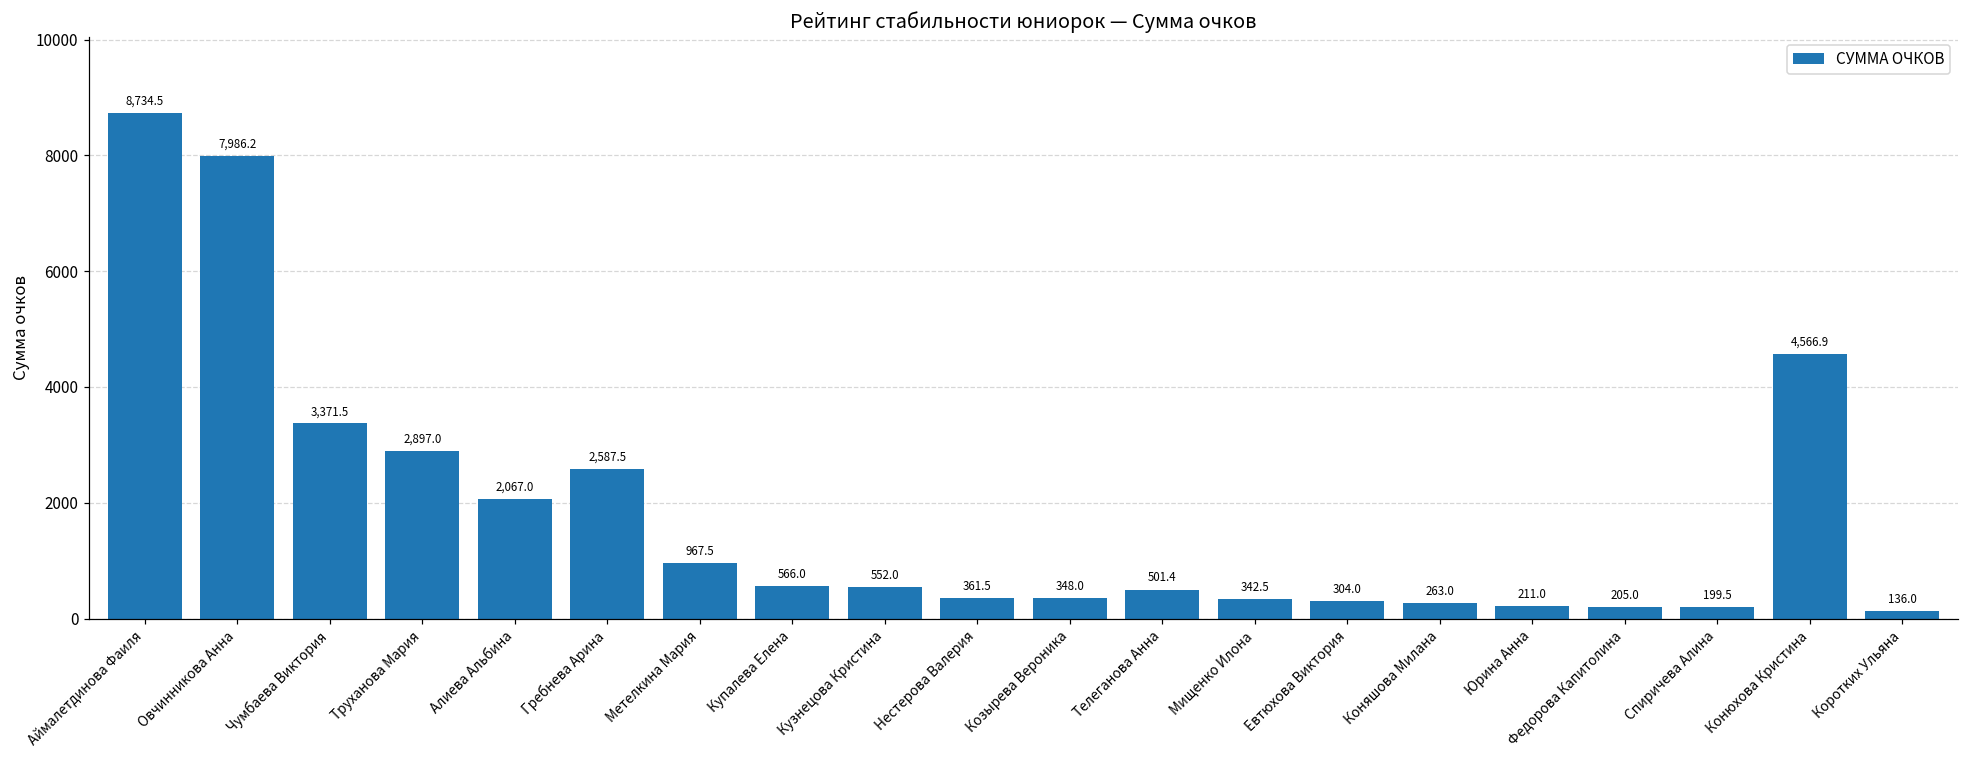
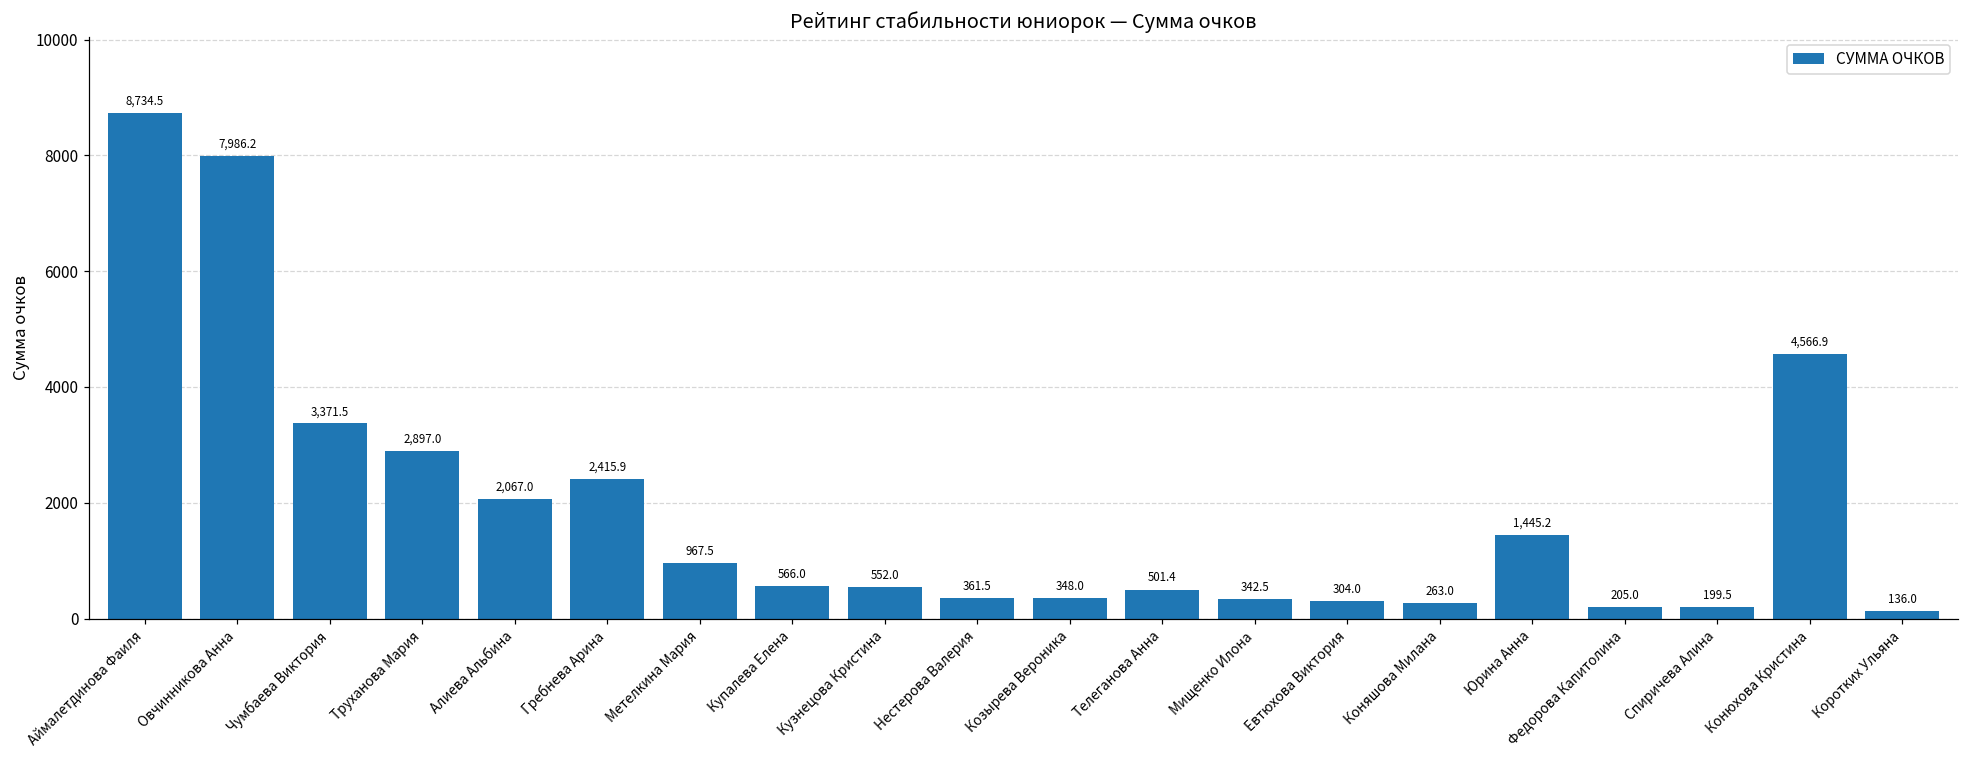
  {
    "Аймалетдинова Фаиля": "8,734.5",
    "Овчинникова Анна": "7,986.2",
    "Чумбаева Виктория": "3,371.5",
    "Труханова Мария": "2,897.0",
    "Алиева Альбина": "2,067.0",
-   "Гребнева Арина": "2,587.5",
+   "Гребнева Арина": "2,415.9",
    "Метелкина Мария": "967.5",
    "Купалева Елена": "566.0",
    "Кузнецова Кристина": "552.0",
    "Нестерова Валерия": "361.5",
    "Козырева Вероника": "348.0",
    "Телеганова Анна": "501.4",
    "Мищенко Илона": "342.5",
    "Евтюхова Виктория": "304.0",
    "Коняшова Милана": "263.0",
-   "Юрина Анна": "211.0",
+   "Юрина Анна": "1,445.2",
    "Федорова Капитолина": "205.0",
    "Спиричева Алина": "199.5",
    "Конюхова Кристина": "4,566.9",
    "Коротких Ульяна": "136.0"
  }
